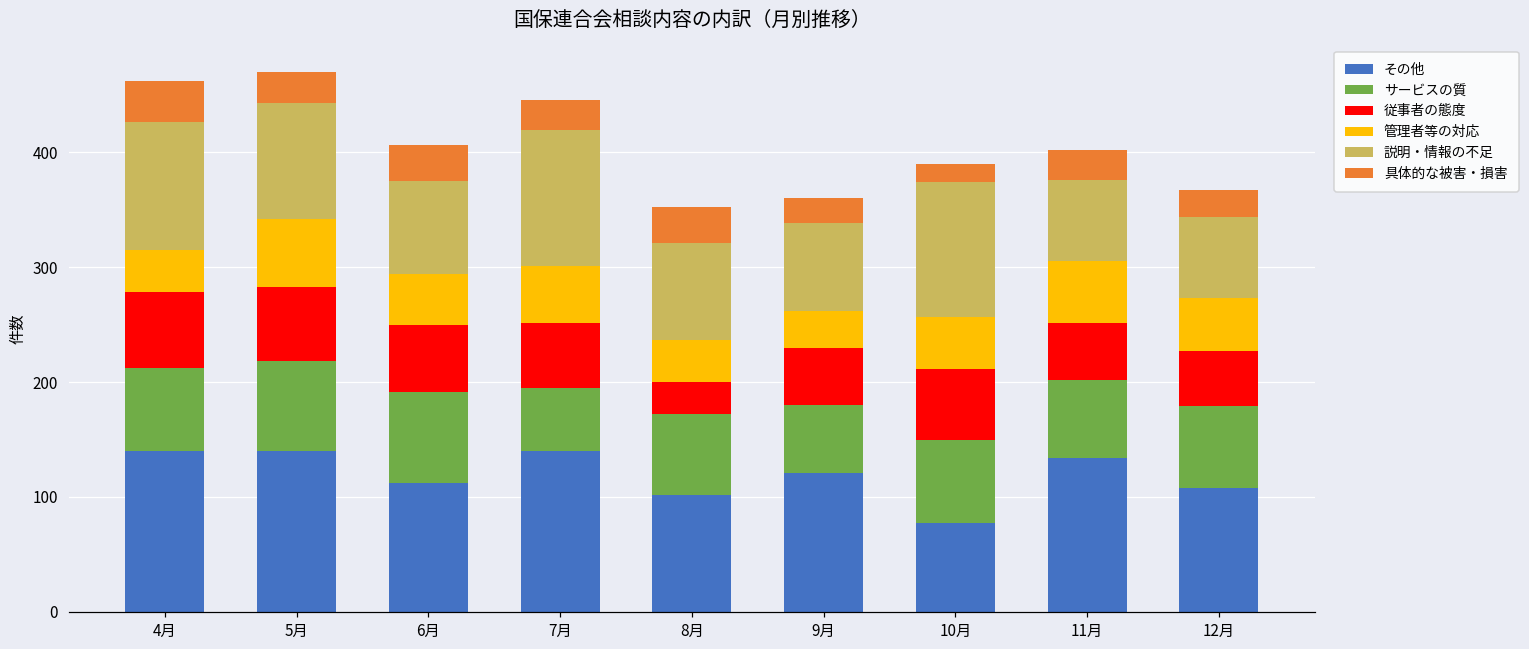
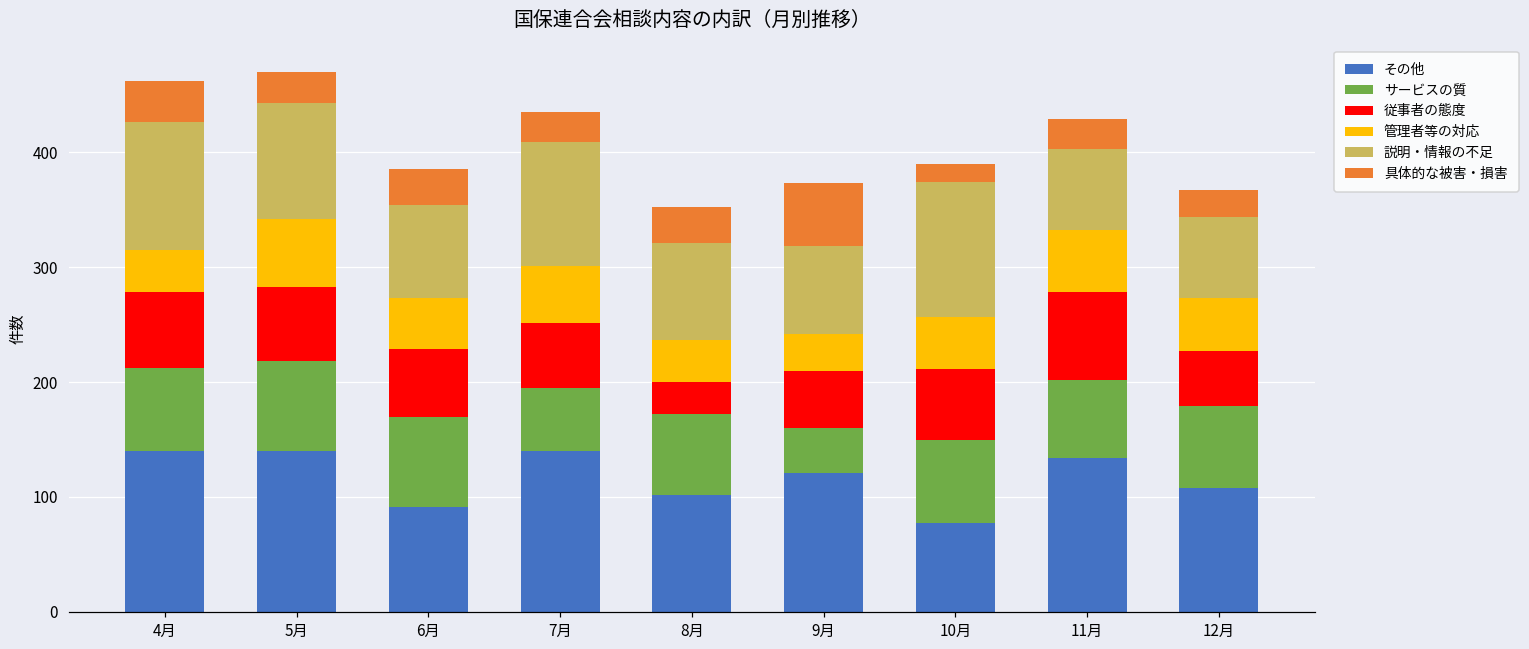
  {
    "その他": {
      "4月": 140,
      "5月": 140,
-     "6月": 112,
+     "6月": 91,
      "7月": 140,
      "8月": 102,
      "9月": 121,
      "10月": 77,
      "11月": 134,
      "12月": 108
    },
    "サービスの質": {
      "4月": 72,
      "5月": 78,
      "6月": 79,
      "7月": 55,
      "8月": 70,
-     "9月": 59,
+     "9月": 39,
      "10月": 73,
      "11月": 68,
      "12月": 71
    },
    "従事者の態度": {
      "4月": 66,
      "5月": 65,
      "6月": 59,
      "7月": 56,
      "8月": 28,
      "9月": 50,
      "10月": 61,
-     "11月": 49,
+     "11月": 76,
      "12月": 48
    },
    "管理者等の対応": {
      "4月": 37,
      "5月": 59,
      "6月": 44,
      "7月": 50,
      "8月": 37,
      "9月": 32,
      "10月": 46,
      "11月": 54,
      "12月": 46
    },
    "説明・情報の不足": {
      "4月": 111,
      "5月": 101,
      "6月": 81,
-     "7月": 118,
+     "7月": 108,
      "8月": 84,
      "9月": 76,
      "10月": 117,
      "11月": 71,
      "12月": 71
    },
    "具体的な被害・損害": {
      "4月": 36,
      "5月": 27,
      "6月": 31,
      "7月": 26,
      "8月": 31,
-     "9月": 22,
+     "9月": 55,
      "10月": 16,
      "11月": 26,
      "12月": 23
    }
  }
